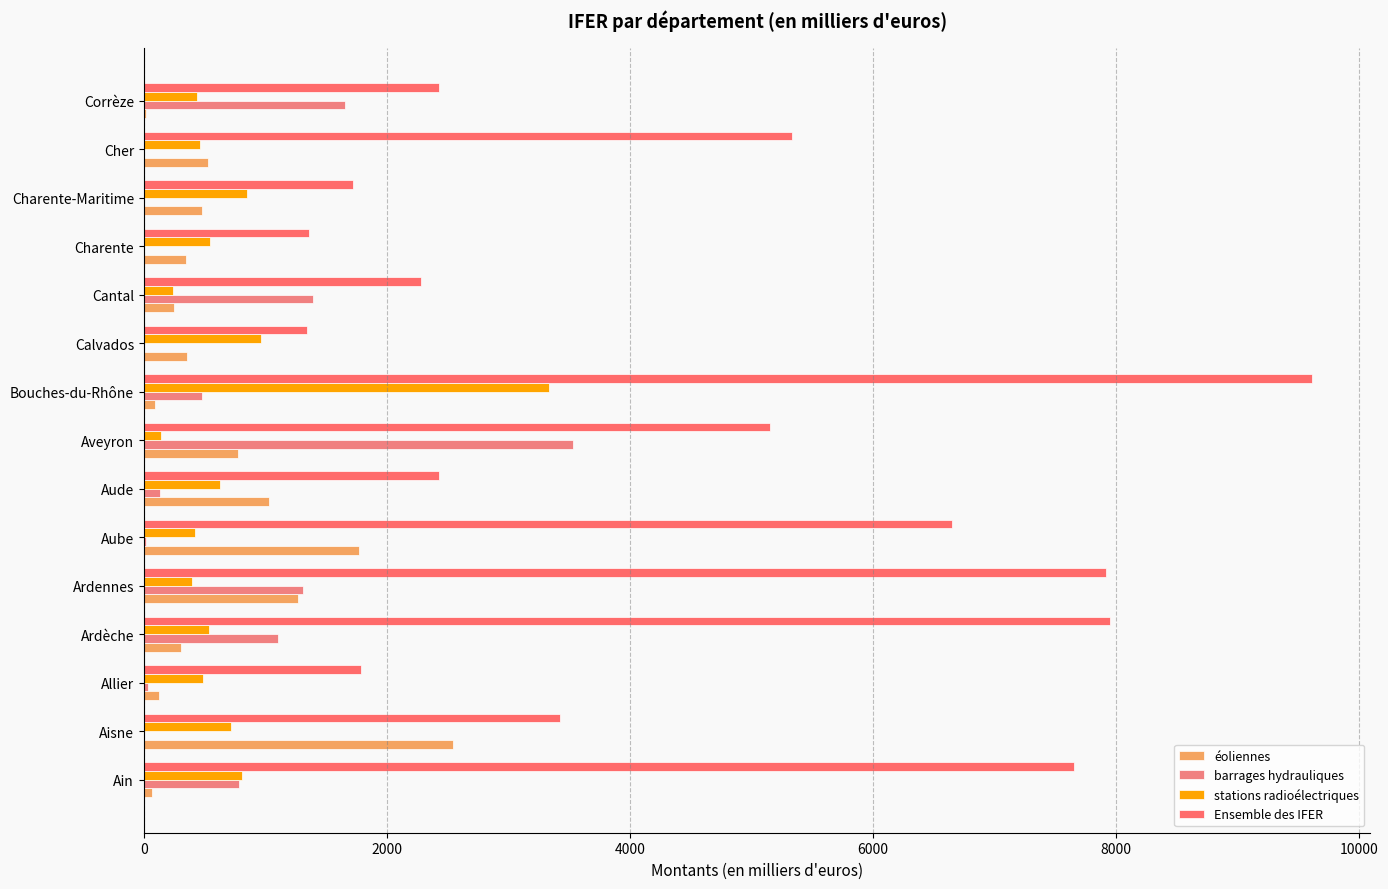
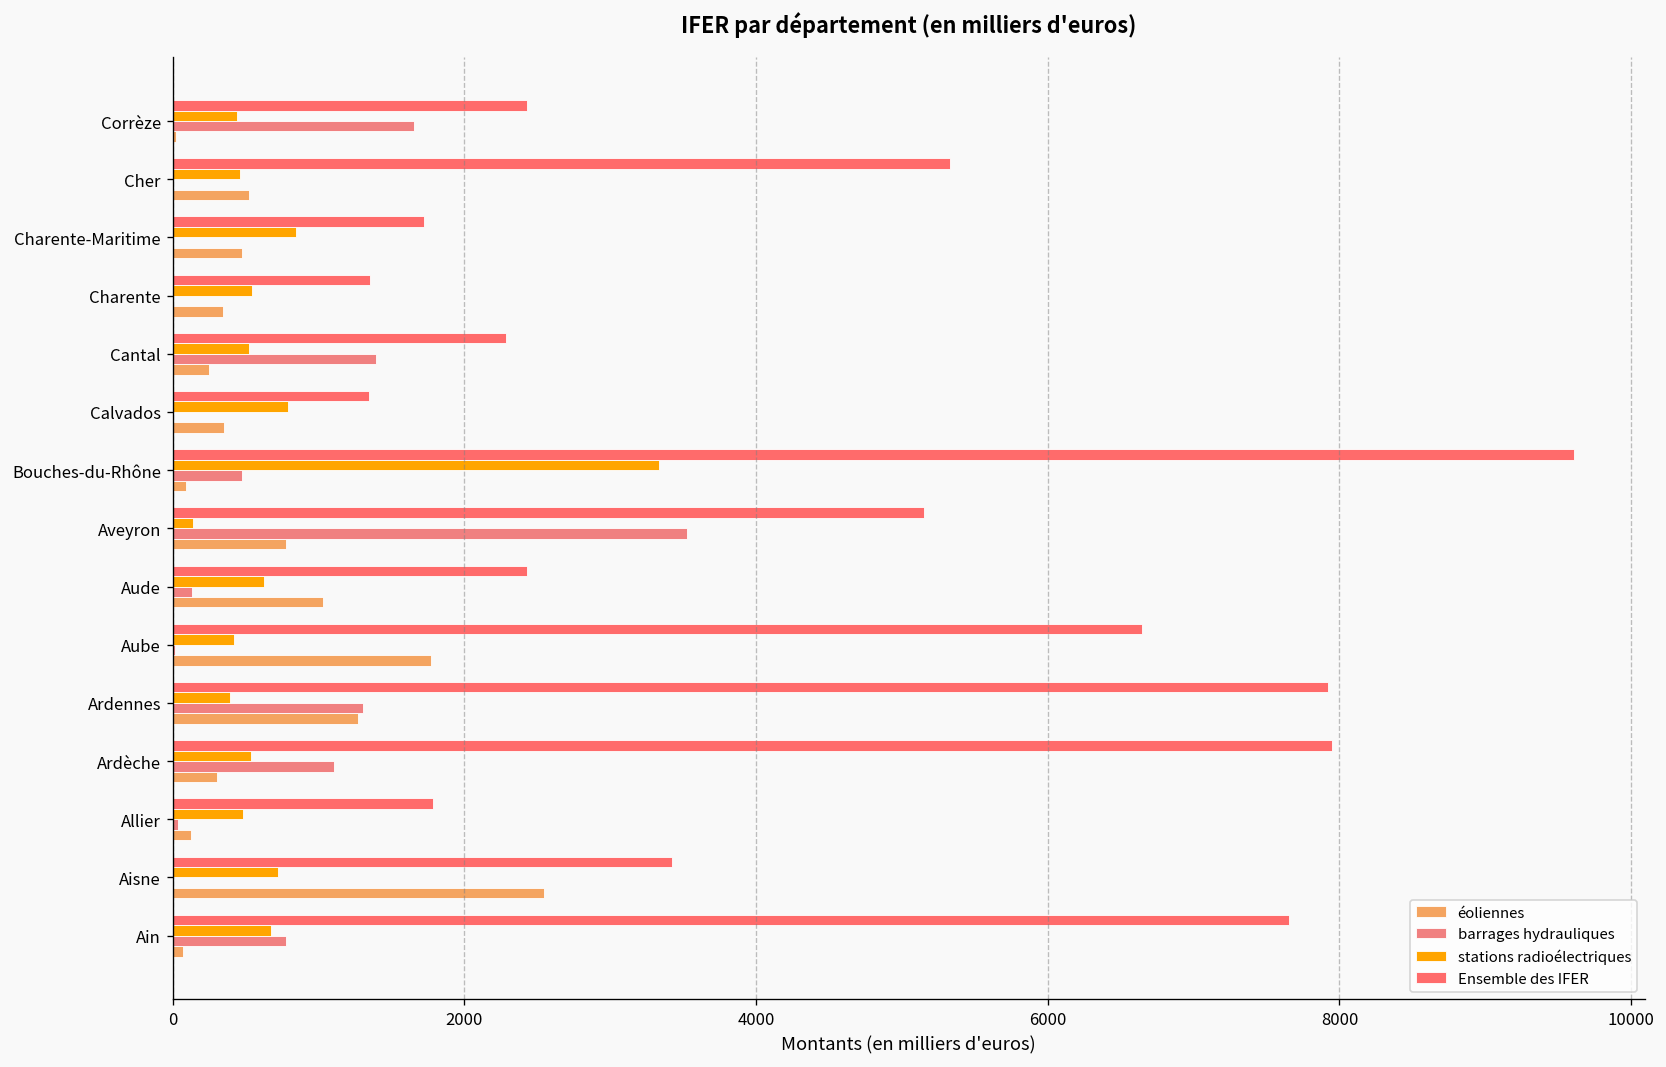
  {
    "stations radioélectriques": {
      "Corrèze": 440,
      "Cher": 460,
      "Charente-Maritime": 850,
      "Charente": 540,
-     "Cantal": 240,
-     "Calvados": 960,
+     "Cantal": 520,
+     "Calvados": 790,
      "Bouches-du-Rhône": 3340,
      "Aveyron": 140,
      "Aude": 630,
      "Aube": 420,
      "Ardennes": 390,
      "Ardèche": 530,
      "Allier": 480,
      "Aisne": 720,
-     "Ain": 810
+     "Ain": 670
    }
  }
